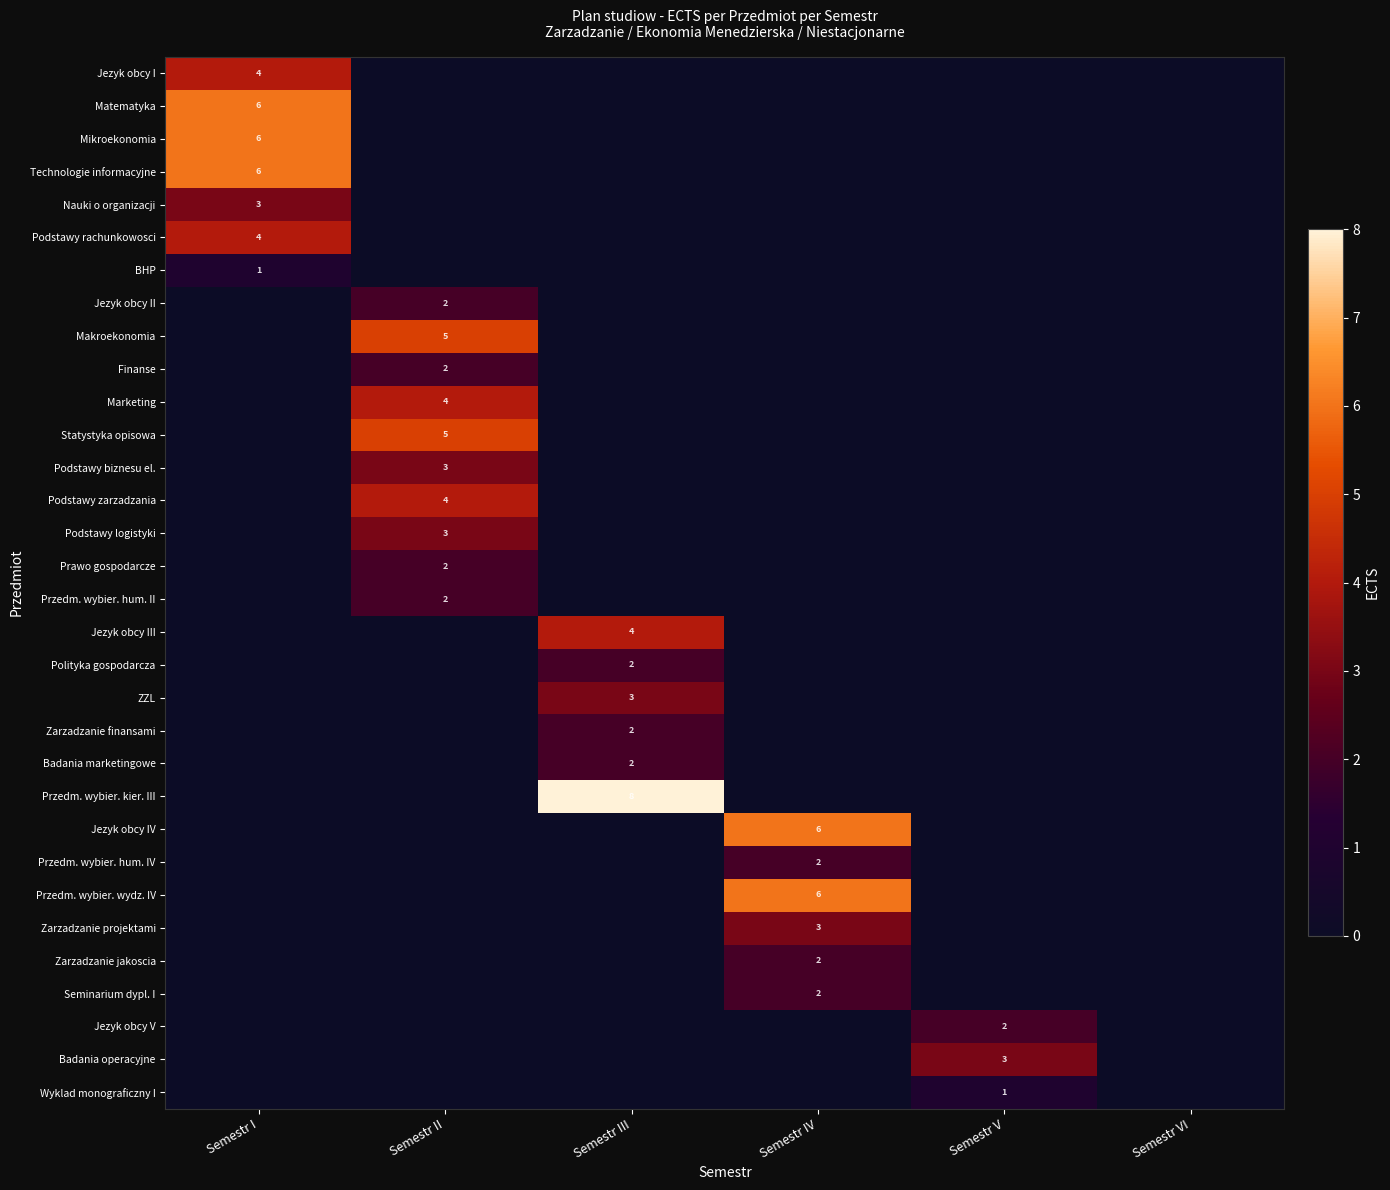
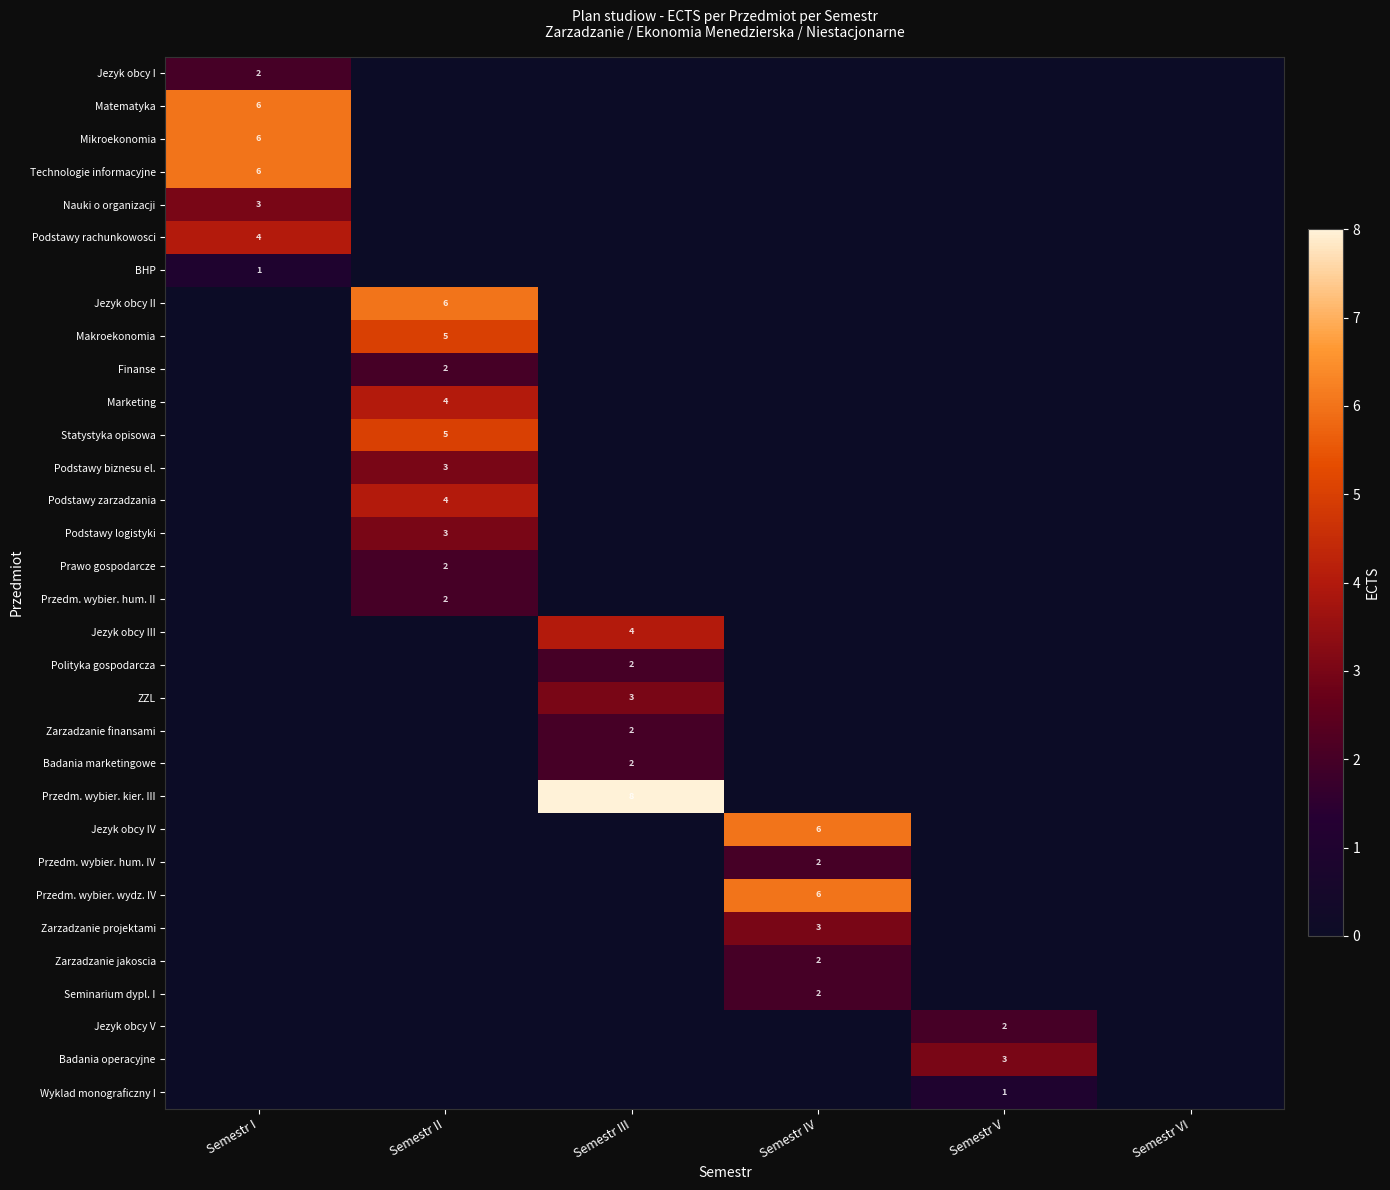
  {
    "Jezyk obcy I": {
-     "Semestr I": 4
+     "Semestr I": 2
    },
    "Matematyka": {
      "Semestr I": 6
    },
    "Mikroekonomia": {
      "Semestr I": 6
    },
    "Technologie informacyjne": {
      "Semestr I": 6
    },
    "Nauki o organizacji": {
      "Semestr I": 3
    },
    "Podstawy rachunkowosci": {
      "Semestr I": 4
    },
    "BHP": {
      "Semestr I": 1
    },
    "Jezyk obcy II": {
-     "Semestr II": 2
+     "Semestr II": 6
    },
    "Makroekonomia": {
      "Semestr II": 5
    },
    "Finanse": {
      "Semestr II": 2
    },
    "Marketing": {
      "Semestr II": 4
    },
    "Statystyka opisowa": {
      "Semestr II": 5
    },
    "Podstawy biznesu el.": {
      "Semestr II": 3
    },
    "Podstawy zarzadzania": {
      "Semestr II": 4
    },
    "Podstawy logistyki": {
      "Semestr II": 3
    },
    "Prawo gospodarcze": {
      "Semestr II": 2
    },
    "Przedm. wybier. hum. II": {
      "Semestr II": 2
    },
    "Jezyk obcy III": {
      "Semestr III": 4
    },
    "Polityka gospodarcza": {
      "Semestr III": 2
    },
    "ZZL": {
      "Semestr III": 3
    },
    "Zarzadzanie finansami": {
      "Semestr III": 2
    },
    "Badania marketingowe": {
      "Semestr III": 2
    },
    "Jezyk obcy IV": {
      "Semestr IV": 6
    },
    "Przedm. wybier. hum. IV": {
      "Semestr IV": 2
    },
    "Przedm. wybier. wydz. IV": {
      "Semestr IV": 6
    },
    "Zarzadzanie projektami": {
      "Semestr IV": 3
    },
    "Zarzadzanie jakoscia": {
      "Semestr IV": 2
    },
    "Seminarium dypl. I": {
      "Semestr IV": 2
    },
    "Jezyk obcy V": {
      "Semestr V": 2
    },
    "Badania operacyjne": {
      "Semestr V": 3
    },
    "Wyklad monograficzny I": {
      "Semestr V": 1
    }
  }
